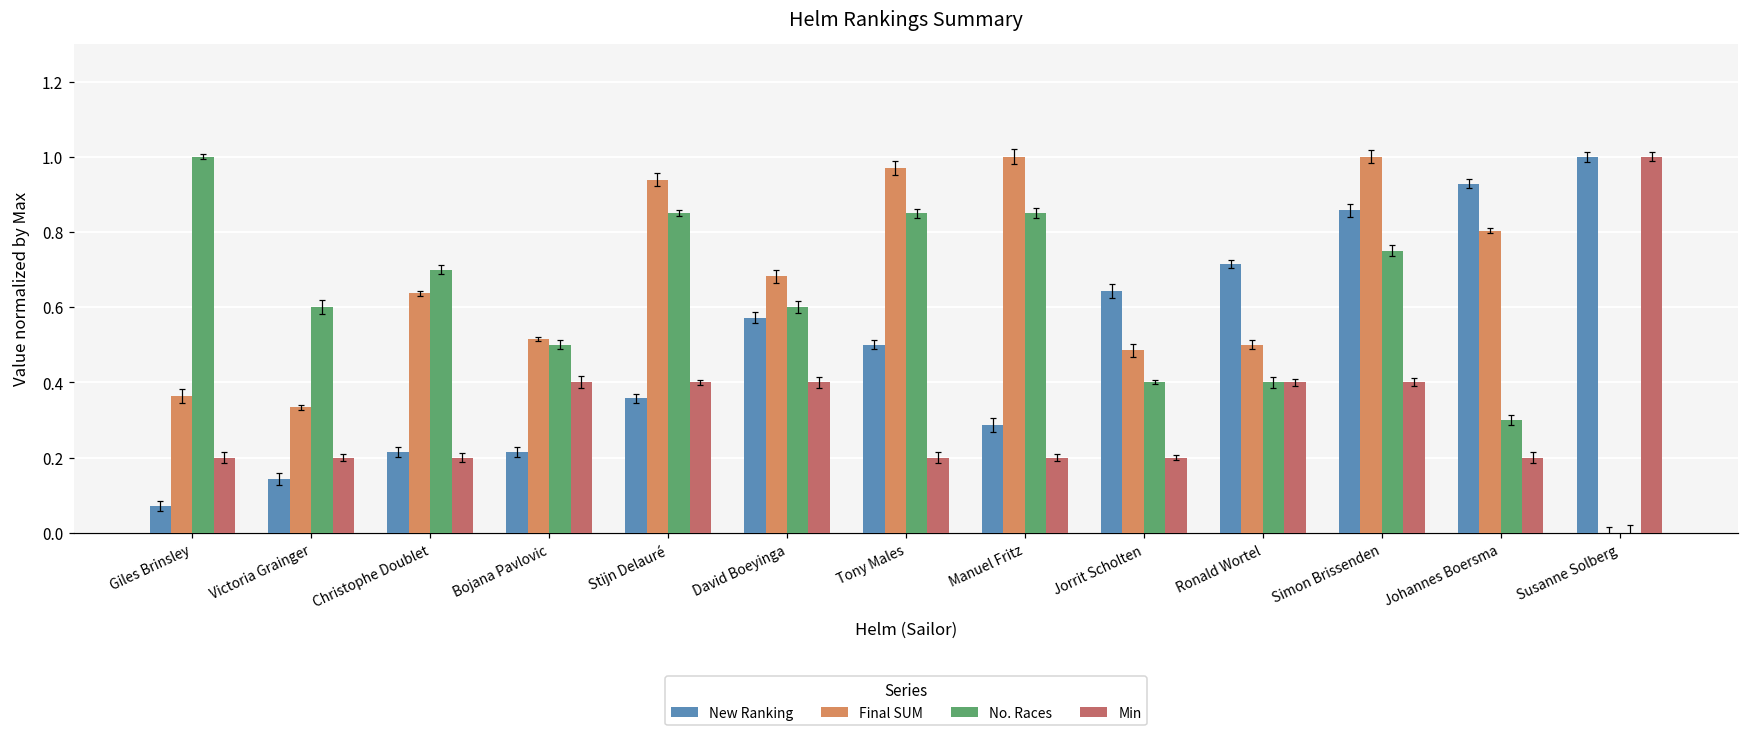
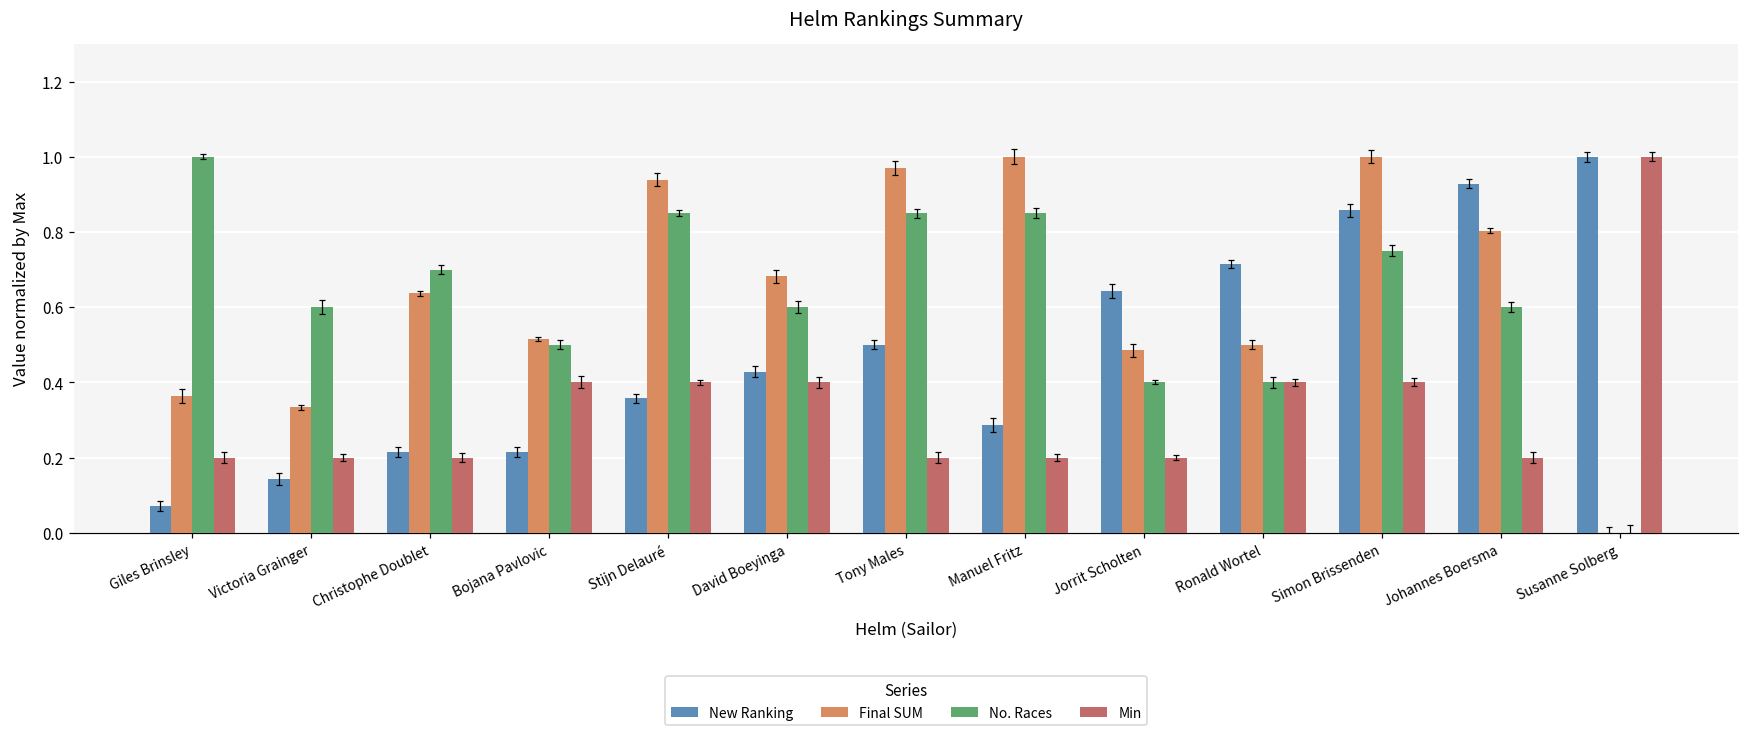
  {
    "New Ranking": {
      "Giles Brinsley": 0.07,
      "Victoria Grainger": 0.14,
      "Christophe Doublet": 0.21,
      "Bojana Pavlovic": 0.21,
      "Stijn Delauré": 0.36,
-     "David Boeyinga": 0.57,
+     "David Boeyinga": 0.43,
      "Tony Males": 0.50,
      "Manuel Fritz": 0.29,
      "Jorrit Scholten": 0.64,
      "Ronald Wortel": 0.71,
      "Simon Brissenden": 0.86,
      "Johannes Boersma": 0.93,
      "Susanne Solberg": 1.00
    },
    "No. Races": {
      "Giles Brinsley": 1.00,
      "Victoria Grainger": 0.60,
      "Christophe Doublet": 0.70,
      "Bojana Pavlovic": 0.50,
      "Stijn Delauré": 0.85,
      "David Boeyinga": 0.60,
      "Tony Males": 0.85,
      "Manuel Fritz": 0.85,
      "Jorrit Scholten": 0.40,
      "Ronald Wortel": 0.40,
      "Simon Brissenden": 0.75,
-     "Johannes Boersma": 0.30,
+     "Johannes Boersma": 0.60,
      "Susanne Solberg": 0.00
    }
  }
